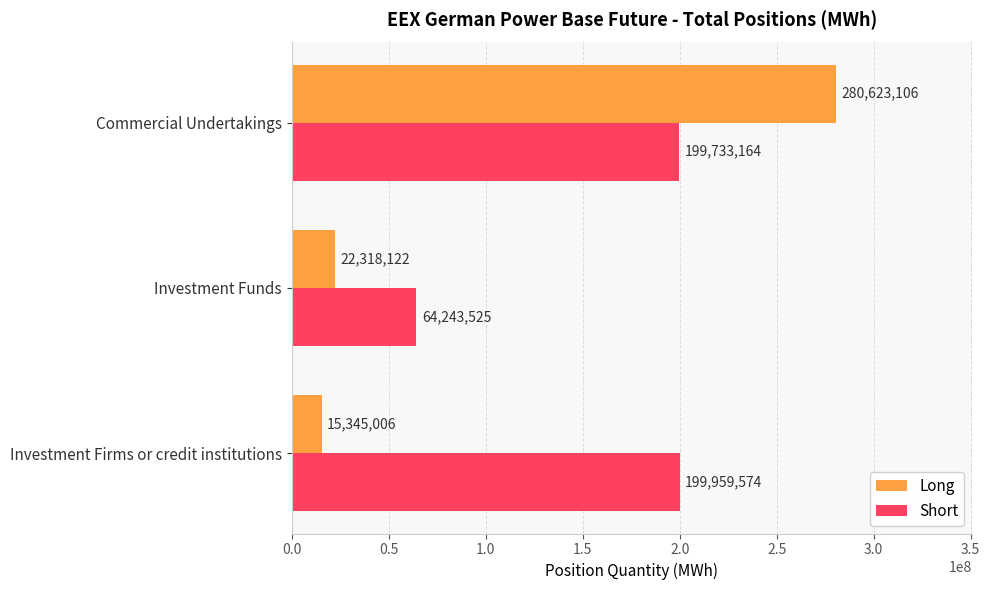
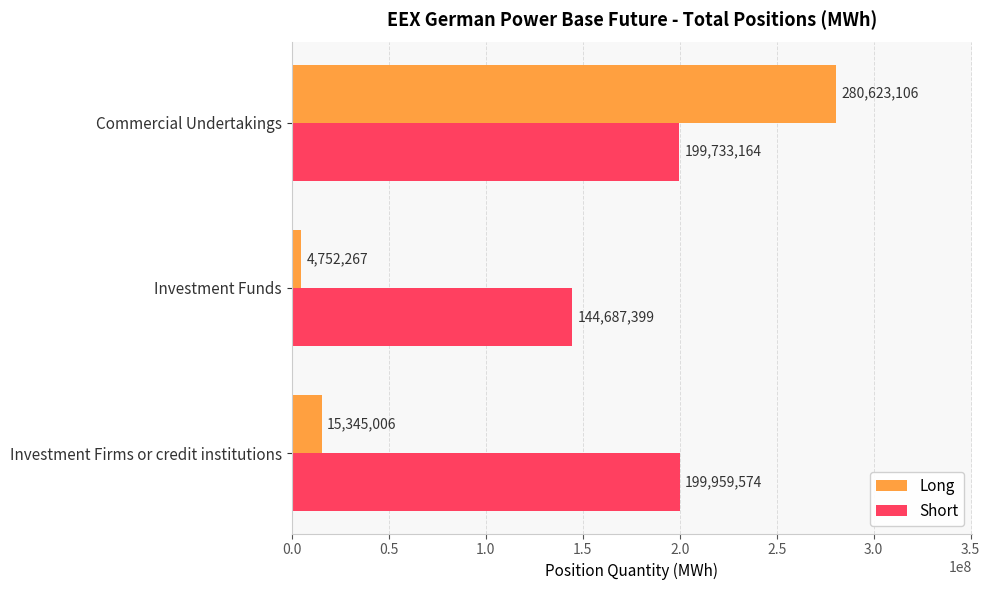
  {
    "Long": {
      "Commercial Undertakings": "280,623,106",
-     "Investment Funds": "22,318,122",
+     "Investment Funds": "4,752,267",
      "Investment Firms or credit institutions": "15,345,006"
    },
    "Short": {
      "Commercial Undertakings": "199,733,164",
-     "Investment Funds": "64,243,525",
+     "Investment Funds": "144,687,399",
      "Investment Firms or credit institutions": "199,959,574"
    }
  }
